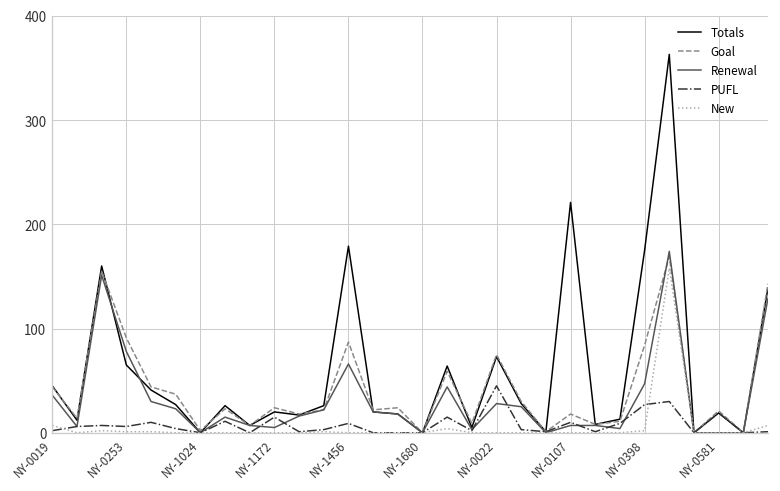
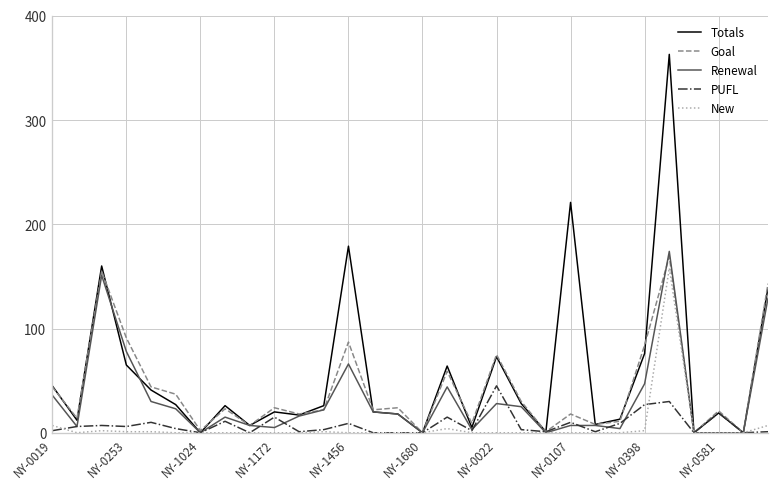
  {
    "Totals": {
      "NY-0253": 70,
      "NY-1172": 20,
      "NY-1456": 180,
      "NY-0107": 220,
-     "NY-0398": 180
+     "NY-0398": 80
    }
  }
